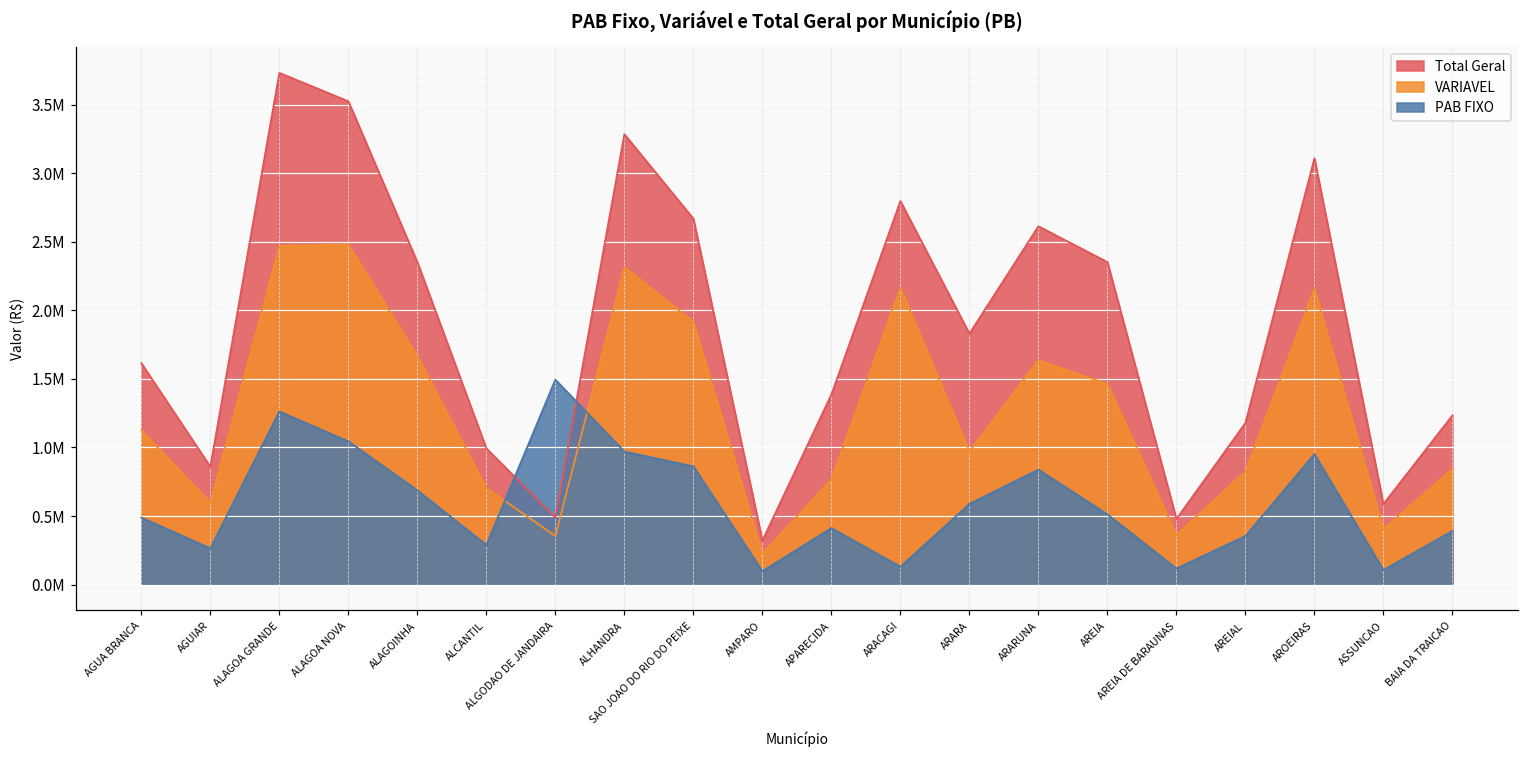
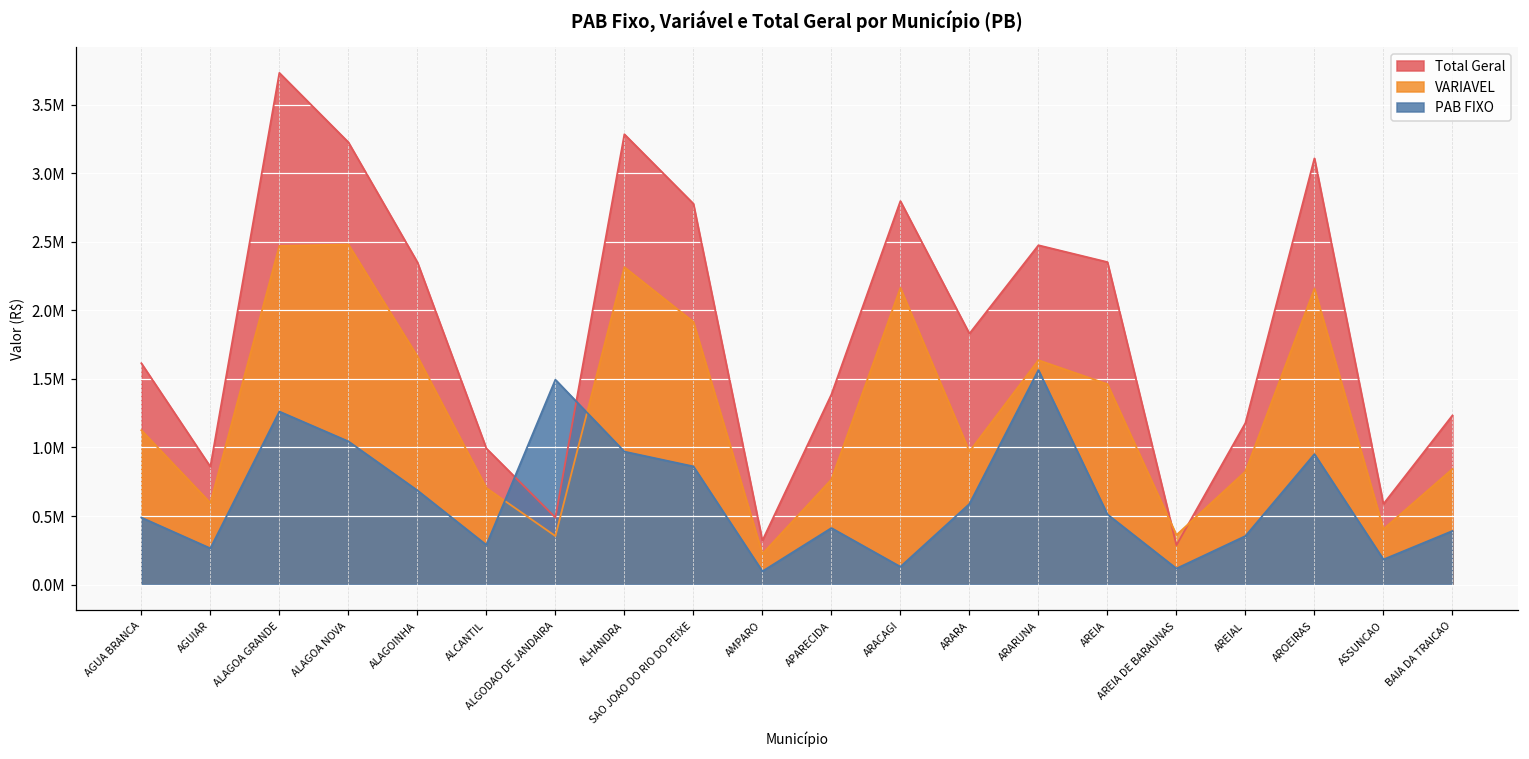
  {
    "Total Geral": {
      "AGUA BRANCA": 1610000,
      "AGUIAR": 860000,
      "ALAGOA GRANDE": 3730000,
-     "ALAGOA NOVA": 3520000,
+     "ALAGOA NOVA": 3230000,
      "ALAGOINHA": 2350000,
      "ALCANTIL": 990000,
      "ALGODAO DE JANDAIRA": 490000,
      "ALHANDRA": 3280000,
-     "SAO JOAO DO RIO DO PEIXE": 2670000,
+     "SAO JOAO DO RIO DO PEIXE": 2780000,
      "AMPARO": 320000,
      "APARECIDA": 1390000,
      "ARACAGI": 2800000,
      "ARARA": 1830000,
-     "ARARUNA": 2610000,
+     "ARARUNA": 2470000,
      "AREIA": 2350000,
-     "AREIA DE BARAUNAS": 480000,
+     "AREIA DE BARAUNAS": 290000,
      "AREIAL": 1180000,
      "AROEIRAS": 3110000,
      "ASSUNCAO": 590000,
      "BAIA DA TRAICAO": 1230000
    },
    "VARIAVEL": {
      "AGUA BRANCA": 1130000,
      "AGUIAR": 600000,
      "ALAGOA GRANDE": 2470000,
      "ALAGOA NOVA": 2480000,
      "ALAGOINHA": 1660000,
      "ALCANTIL": 700000,
      "ALGODAO DE JANDAIRA": 350000,
      "ALHANDRA": 2310000,
      "SAO JOAO DO RIO DO PEIXE": 1920000,
      "AMPARO": 220000,
      "APARECIDA": 770000,
      "ARACAGI": 2160000,
      "ARARA": 970000,
      "ARARUNA": 1640000,
      "AREIA": 1460000,
      "AREIA DE BARAUNAS": 360000,
      "AREIAL": 820000,
      "AROEIRAS": 2160000,
      "ASSUNCAO": 400000,
      "BAIA DA TRAICAO": 840000
    },
    "PAB FIXO": {
      "AGUA BRANCA": 490000,
      "AGUIAR": 260000,
      "ALAGOA GRANDE": 1260000,
      "ALAGOA NOVA": 1040000,
      "ALAGOINHA": 690000,
      "ALCANTIL": 290000,
      "ALGODAO DE JANDAIRA": 1490000,
      "ALHANDRA": 970000,
      "SAO JOAO DO RIO DO PEIXE": 860000,
      "AMPARO": 100000,
      "APARECIDA": 410000,
      "ARACAGI": 130000,
      "ARARA": 590000,
-     "ARARUNA": 840000,
+     "ARARUNA": 1560000,
      "AREIA": 510000,
      "AREIA DE BARAUNAS": 120000,
      "AREIAL": 350000,
      "AROEIRAS": 950000,
-     "ASSUNCAO": 110000,
+     "ASSUNCAO": 180000,
      "BAIA DA TRAICAO": 390000
    }
  }
